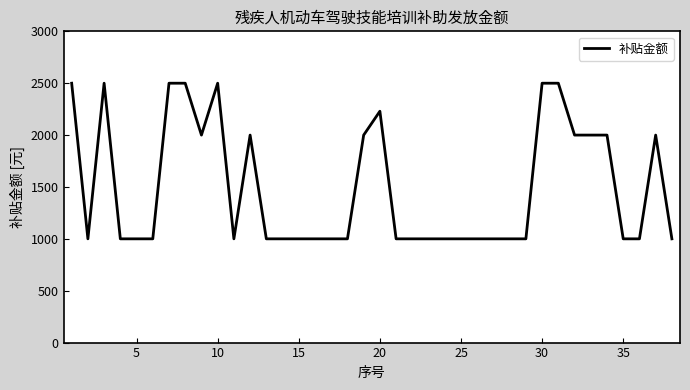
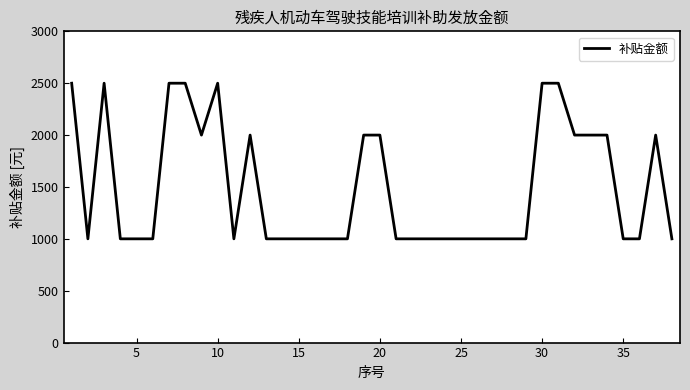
  {
    "5": 1000,
    "10": 2500,
    "15": 1000,
-   "20": 2230,
+   "20": 2000,
    "25": 1000,
    "30": 2500,
    "35": 1000
  }
